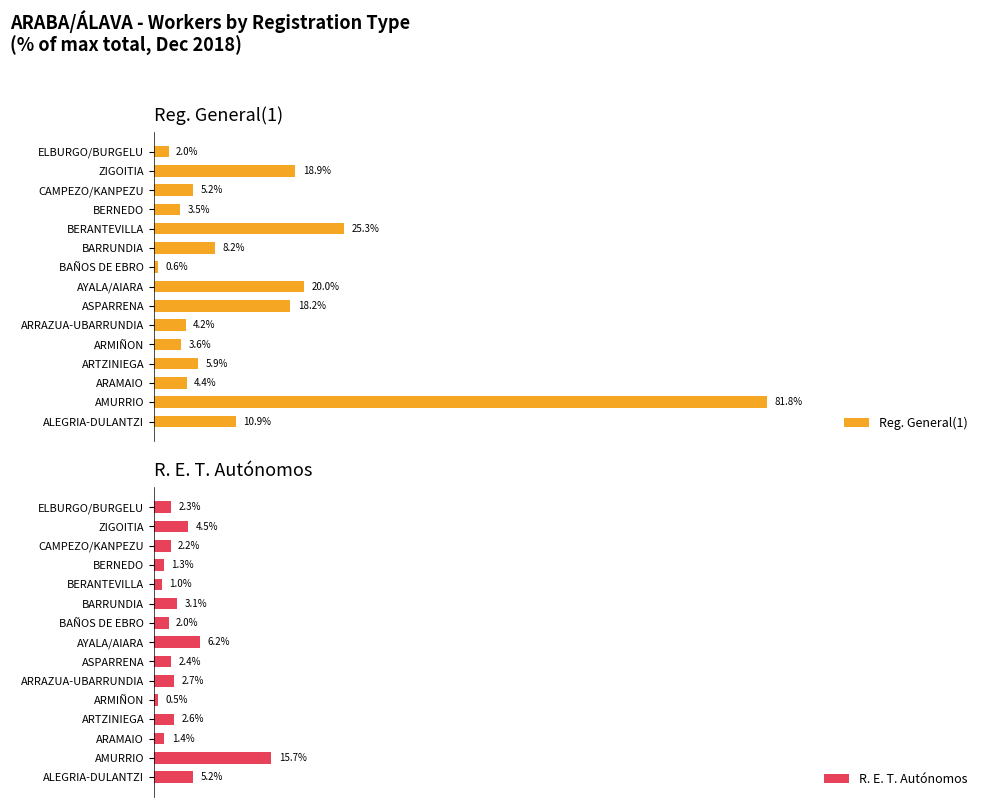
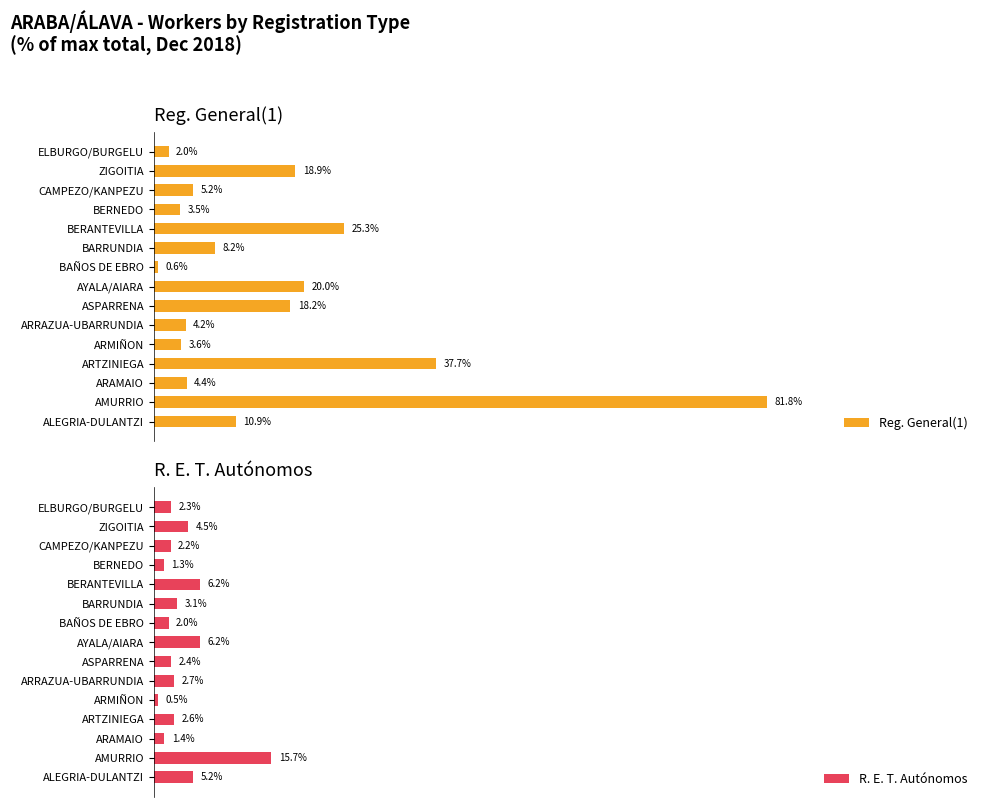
  {
    "Reg. General(1)": {
      "ELBURGO/BURGELU": "2.0%",
      "ZIGOITIA": "18.9%",
      "CAMPEZO/KANPEZU": "5.2%",
      "BERNEDO": "3.5%",
      "BERANTEVILLA": "25.3%",
      "BARRUNDIA": "8.2%",
      "BAÑOS DE EBRO": "0.6%",
      "AYALA/AIARA": "20.0%",
      "ASPARRENA": "18.2%",
      "ARRAZUA-UBARRUNDIA": "4.2%",
      "ARMIÑON": "3.6%",
-     "ARTZINIEGA": "5.9%",
+     "ARTZINIEGA": "37.7%",
      "ARAMAIO": "4.4%",
      "AMURRIO": "81.8%",
      "ALEGRIA-DULANTZI": "10.9%"
    },
    "R. E. T. Autónomos": {
      "ELBURGO/BURGELU": "2.3%",
      "ZIGOITIA": "4.5%",
      "CAMPEZO/KANPEZU": "2.2%",
      "BERNEDO": "1.3%",
-     "BERANTEVILLA": "1.0%",
+     "BERANTEVILLA": "6.2%",
      "BARRUNDIA": "3.1%",
      "BAÑOS DE EBRO": "2.0%",
      "AYALA/AIARA": "6.2%",
      "ASPARRENA": "2.4%",
      "ARRAZUA-UBARRUNDIA": "2.7%",
      "ARMIÑON": "0.5%",
      "ARTZINIEGA": "2.6%",
      "ARAMAIO": "1.4%",
      "AMURRIO": "15.7%",
      "ALEGRIA-DULANTZI": "5.2%"
    }
  }
